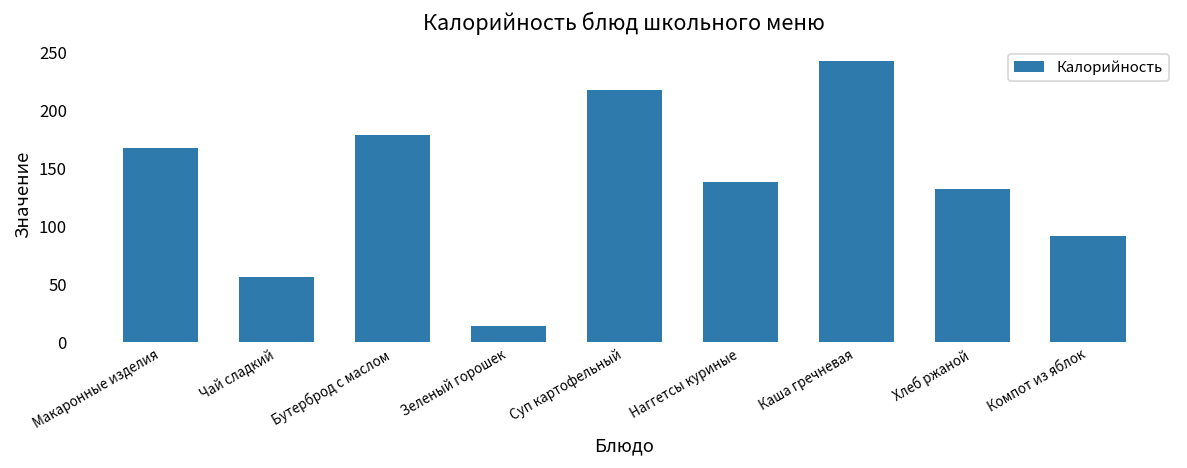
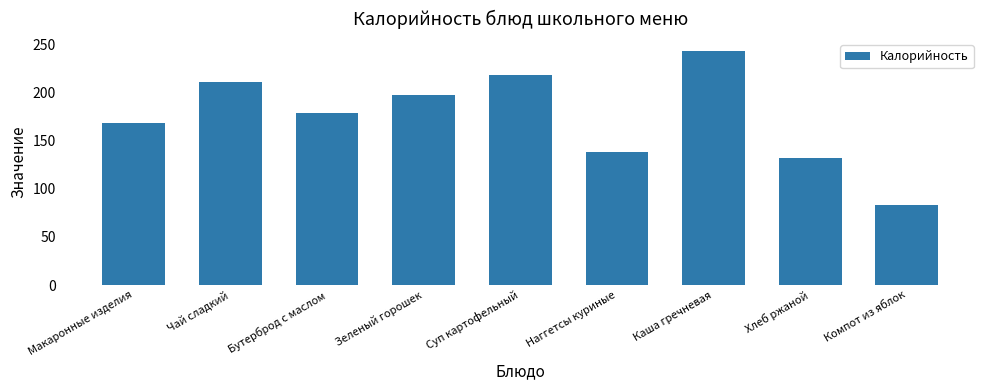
  {
    "Макаронные изделия": 170,
-   "Чай сладкий": 60,
+   "Чай сладкий": 210,
    "Бутерброд с маслом": 180,
-   "Зеленый горошек": 10,
+   "Зеленый горошек": 200,
    "Суп картофельный": 220,
    "Наггетсы куриные": 140,
    "Каша гречневая": 240,
    "Хлеб ржаной": 130,
-   "Компот из яблок": 90
+   "Компот из яблок": 80
  }
